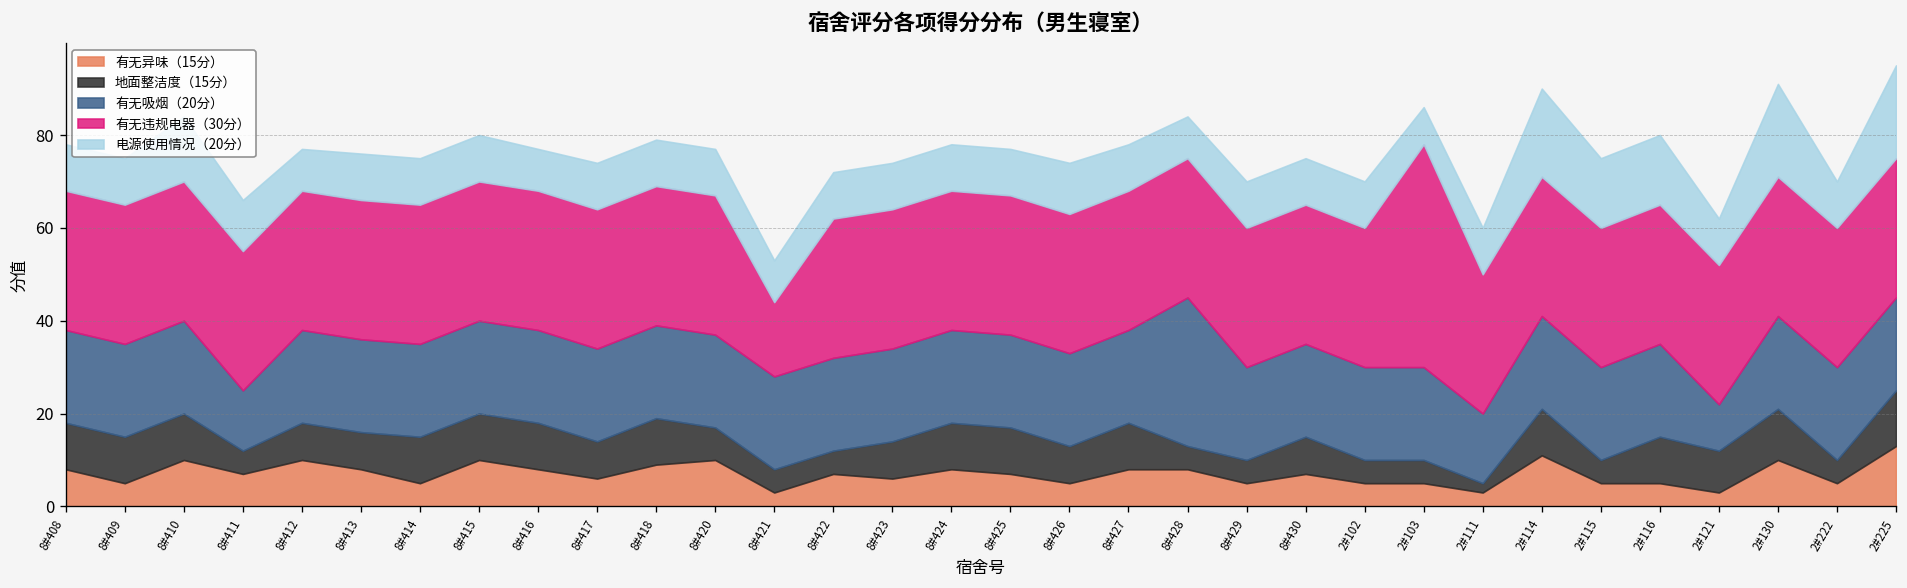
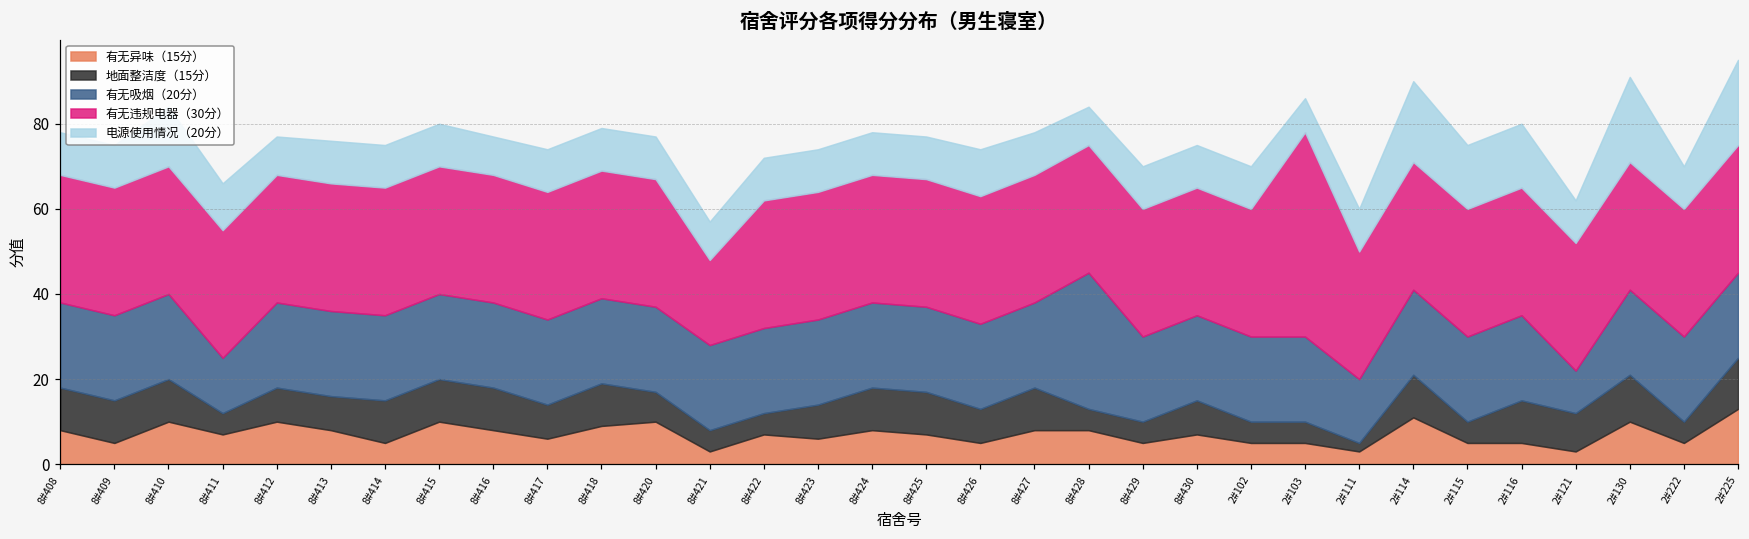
  {
    "有无异味（15分）": {
      "8#408": 8,
      "8#409": 5,
      "8#410": 10,
      "8#411": 7,
      "8#412": 10,
      "8#413": 8,
      "8#414": 5,
      "8#415": 10,
      "8#416": 8,
      "8#417": 6,
      "8#418": 9,
      "8#420": 10,
      "8#421": 3,
      "8#422": 7,
      "8#423": 6,
      "8#424": 8,
      "8#425": 7,
      "8#426": 5,
      "8#427": 8,
      "8#428": 8,
      "8#429": 5,
      "8#430": 7,
      "2#102": 5,
      "2#103": 5,
      "2#111": 3,
      "2#114": 11,
      "2#115": 5,
      "2#116": 5,
      "2#121": 3,
      "2#130": 10,
      "2#222": 5,
      "2#225": 13
    },
    "地面整洁度（15分）": {
      "8#408": 10,
      "8#409": 10,
      "8#410": 10,
      "8#411": 5,
      "8#412": 8,
      "8#413": 8,
      "8#414": 10,
      "8#415": 10,
      "8#416": 10,
      "8#417": 8,
      "8#418": 10,
      "8#420": 7,
      "8#421": 5,
      "8#422": 5,
      "8#423": 8,
      "8#424": 10,
      "8#425": 10,
      "8#426": 8,
      "8#427": 10,
      "8#428": 5,
      "8#429": 5,
      "8#430": 8,
      "2#102": 5,
      "2#103": 5,
      "2#111": 2,
      "2#114": 10,
      "2#115": 5,
      "2#116": 10,
      "2#121": 9,
      "2#130": 11,
      "2#222": 5,
      "2#225": 12
    },
    "有无吸烟（20分）": {
      "8#408": 20,
      "8#409": 20,
      "8#410": 20,
      "8#411": 13,
      "8#412": 20,
      "8#413": 20,
      "8#414": 20,
      "8#415": 20,
      "8#416": 20,
      "8#417": 20,
      "8#418": 20,
      "8#420": 20,
      "8#421": 20,
      "8#422": 20,
      "8#423": 20,
      "8#424": 20,
      "8#425": 20,
      "8#426": 20,
      "8#427": 20,
      "8#428": 32,
      "8#429": 20,
      "8#430": 20,
      "2#102": 20,
      "2#103": 20,
      "2#111": 15,
      "2#114": 20,
      "2#115": 20,
      "2#116": 20,
      "2#121": 10,
      "2#130": 20,
      "2#222": 20,
      "2#225": 20
    },
    "有无违规电器（30分）": {
      "8#408": 30,
      "8#409": 30,
      "8#410": 30,
      "8#411": 30,
      "8#412": 30,
      "8#413": 30,
      "8#414": 30,
      "8#415": 30,
      "8#416": 30,
      "8#417": 30,
      "8#418": 30,
      "8#420": 30,
-     "8#421": 16,
+     "8#421": 20,
      "8#422": 30,
      "8#423": 30,
      "8#424": 30,
      "8#425": 30,
      "8#426": 30,
      "8#427": 30,
      "8#428": 30,
      "8#429": 30,
      "8#430": 30,
      "2#102": 30,
      "2#103": 48,
      "2#111": 30,
      "2#114": 30,
      "2#115": 30,
      "2#116": 30,
      "2#121": 30,
      "2#130": 30,
      "2#222": 30,
      "2#225": 30
    },
    "电源使用情况（20分）": {
      "8#408": 10,
      "8#409": 10,
      "8#411": 11,
      "8#412": 9,
      "8#413": 10,
      "8#414": 10,
      "8#415": 10,
      "8#416": 9,
      "8#417": 10,
      "8#418": 10,
      "8#420": 10,
      "8#421": 9,
      "8#422": 10,
      "8#423": 10,
      "8#424": 10,
      "8#425": 10,
      "8#426": 11,
      "8#427": 10,
      "8#428": 9,
      "8#429": 10,
      "8#430": 10,
      "2#102": 10,
      "2#103": 8,
      "2#111": 10,
      "2#114": 19,
      "2#115": 15,
      "2#116": 15,
      "2#121": 10,
      "2#130": 20,
      "2#222": 10,
      "2#225": 20
    }
  }
